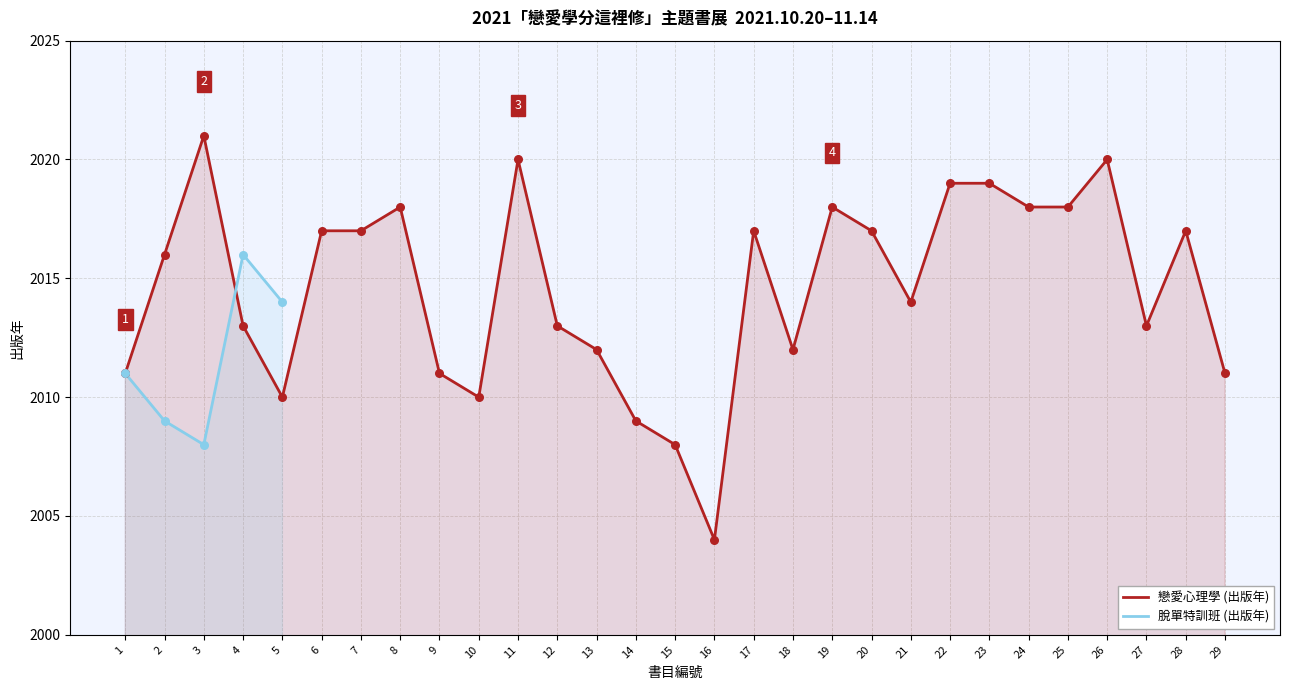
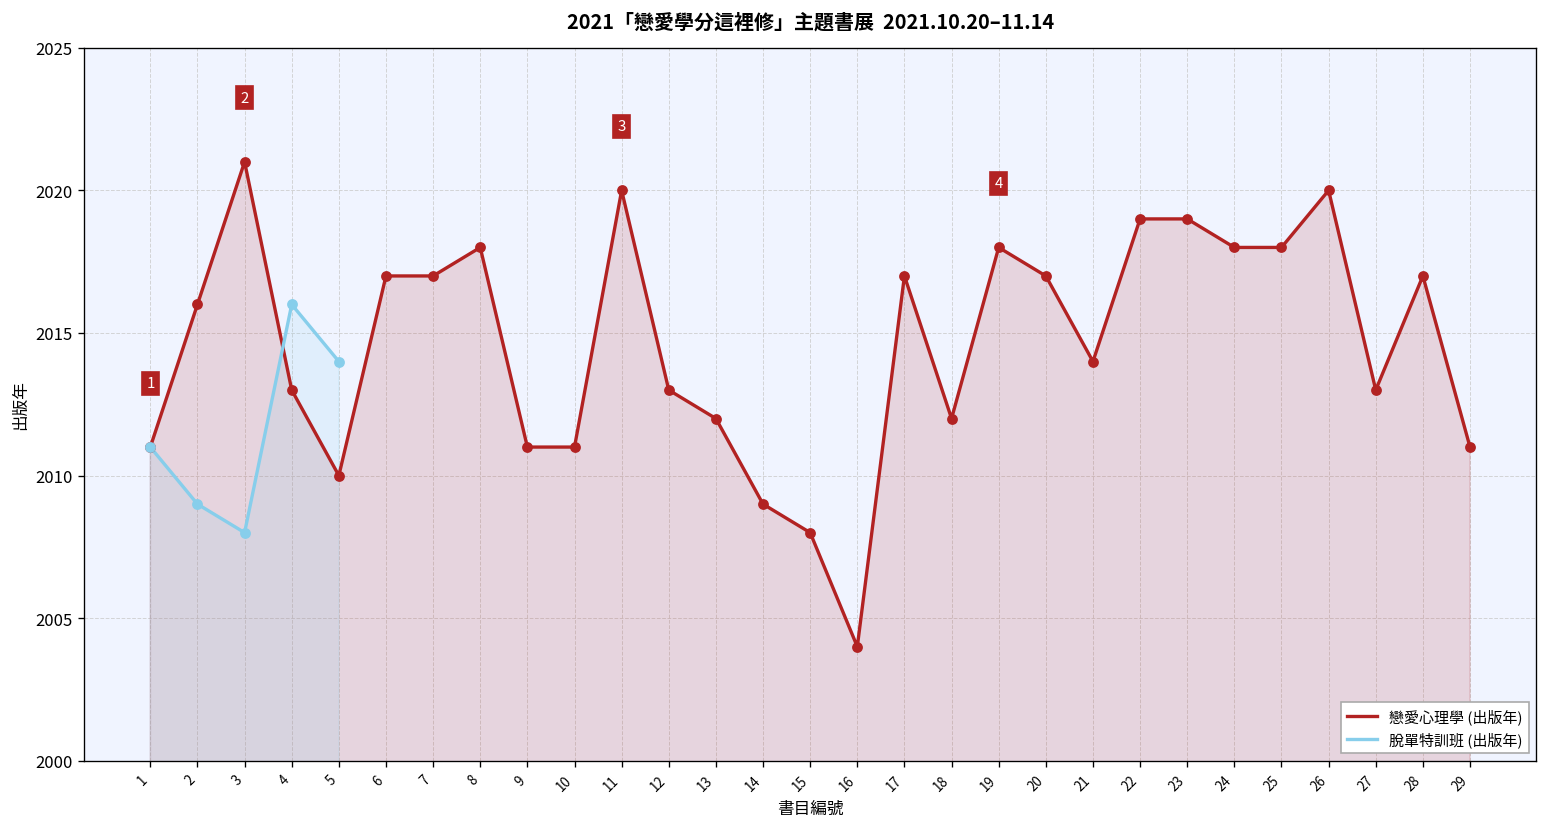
  {
    "戀愛心理學 (出版年)": {
      "2": 2016,
      "3": 2021,
      "4": 2013,
      "5": 2010,
      "6": 2017,
      "7": 2017,
      "8": 2018,
      "9": 2011,
-     "10": 2010,
+     "10": 2011,
      "11": 2020,
      "12": 2013,
      "13": 2012,
      "14": 2009,
      "15": 2008,
      "16": 2004,
      "17": 2017,
      "18": 2012,
      "19": 2018,
      "20": 2017,
      "21": 2014,
      "22": 2019,
      "23": 2019,
      "24": 2018,
      "25": 2018,
      "26": 2020,
      "27": 2013,
      "28": 2017,
      "29": 2011
    },
    "脫單特訓班 (出版年)": {
      "2": 2009,
      "3": 2008,
      "4": 2016,
      "5": 2014
    }
  }
